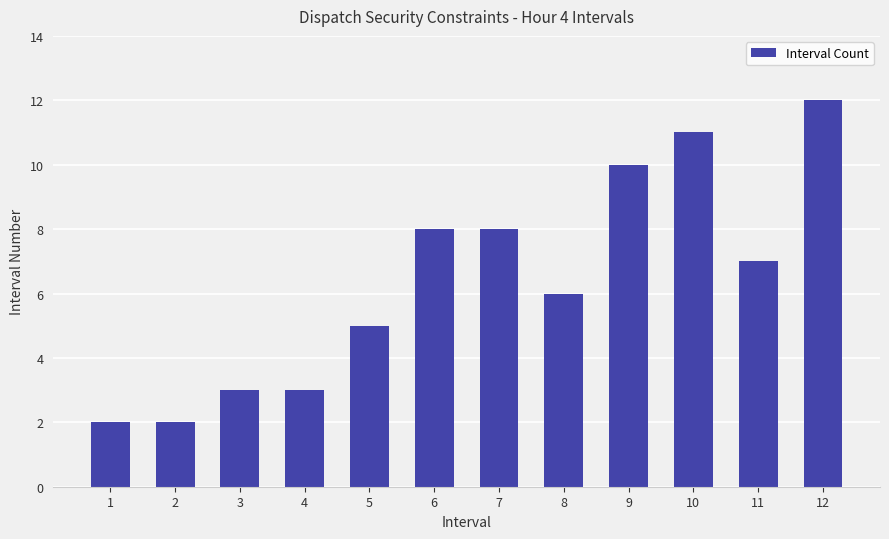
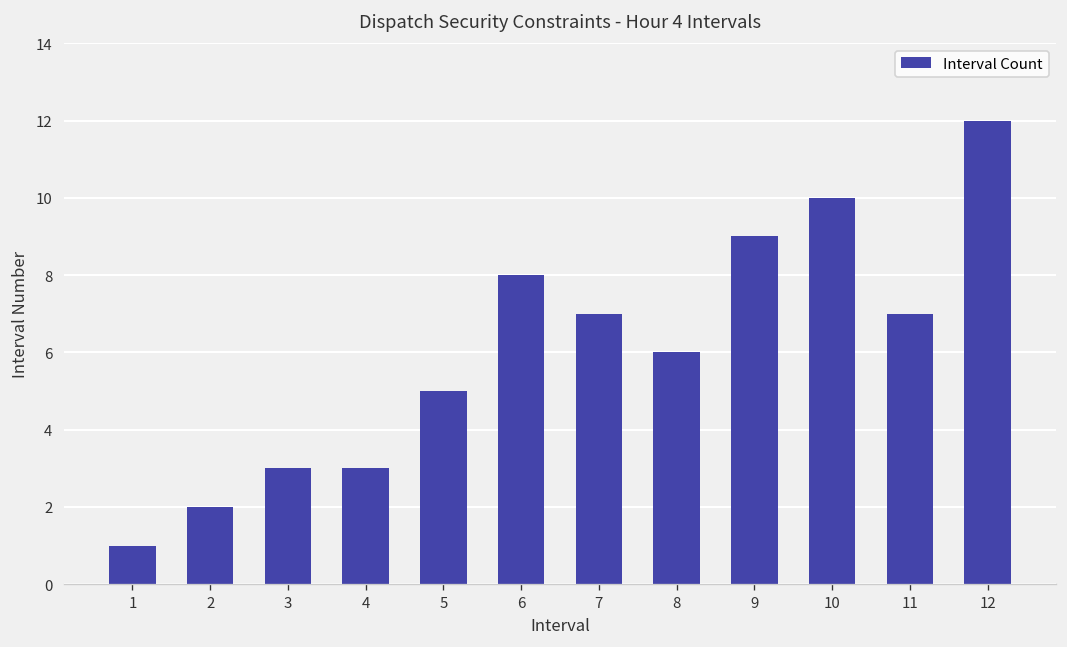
  {
-   "1": 2,
+   "1": 1,
    "2": 2,
    "3": 3,
    "4": 3,
    "5": 5,
    "6": 8,
-   "7": 8,
+   "7": 7,
    "8": 6,
-   "9": 10,
-   "10": 11,
+   "9": 9,
+   "10": 10,
    "11": 7,
    "12": 12
  }
